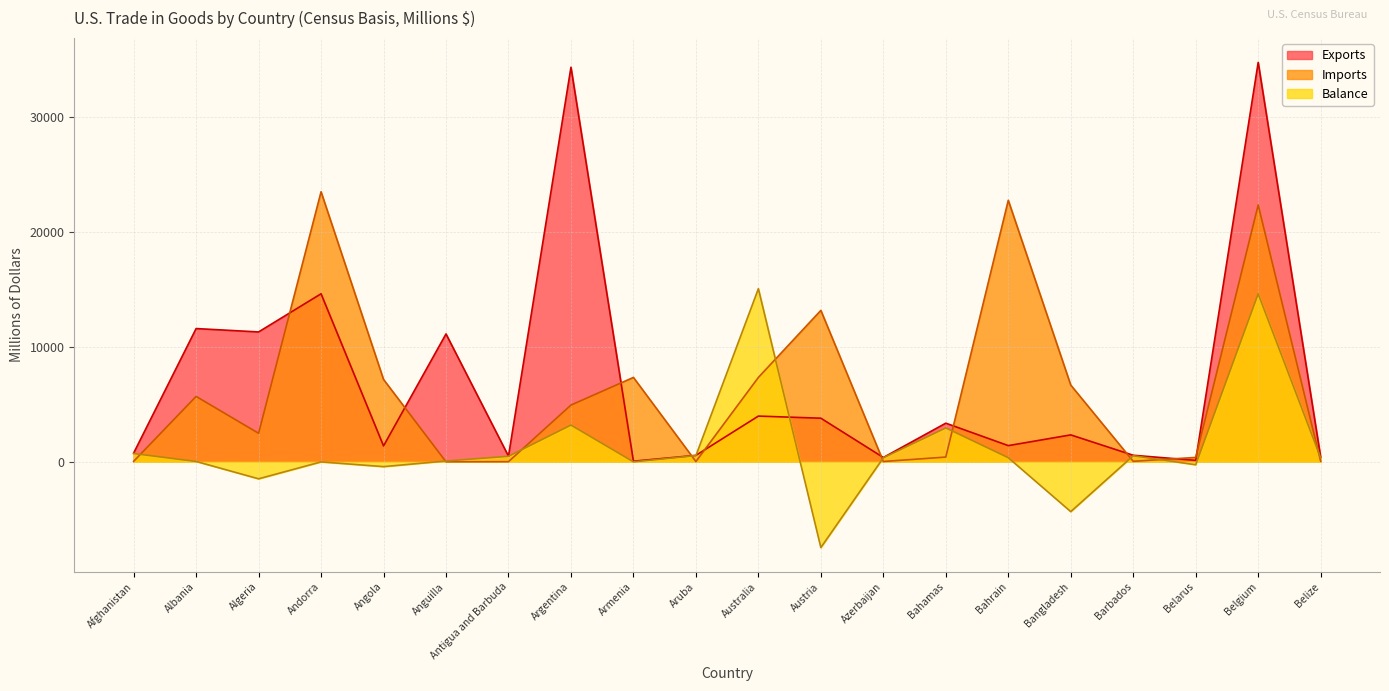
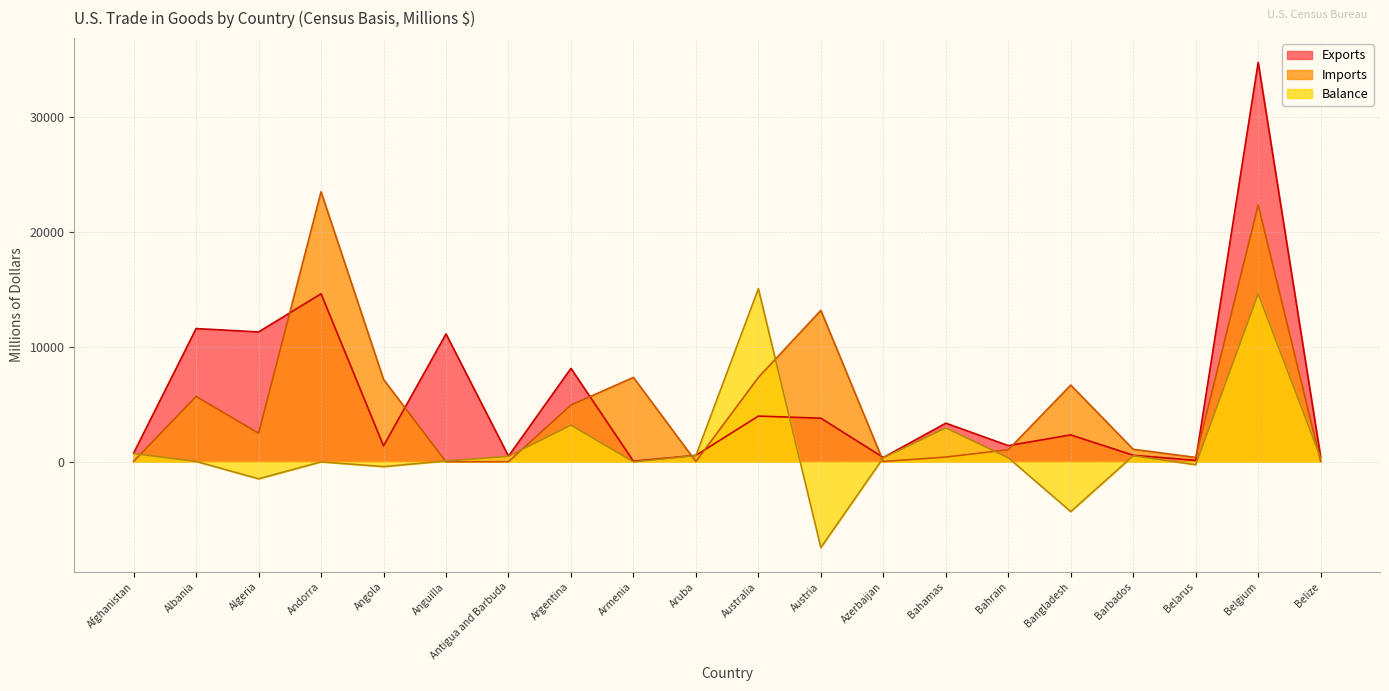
  {
    "Exports": {
      "Albania": 11600,
      "Algeria": 11300,
      "Andorra": 14600,
      "Angola": 1400,
      "Anguilla": 11100,
-     "Argentina": 34300,
+     "Argentina": 8100,
      "Australia": 4000,
      "Austria": 3800,
      "Bahamas": 3400,
      "Bahrain": 1400,
      "Bangladesh": 2300,
      "Belgium": 34700
    },
    "Imports": {
      "Afghanistan": 0,
      "Albania": 5700,
      "Algeria": 2500,
      "Andorra": 23500,
      "Angola": 7200,
      "Antigua and Barbuda": 0,
      "Argentina": 4900,
      "Armenia": 7300,
      "Aruba": 0,
      "Australia": 7300,
      "Austria": 13200,
      "Azerbaijan": 0,
      "Bahamas": 400,
-     "Bahrain": 22700,
+     "Bahrain": 1100,
      "Bangladesh": 6700,
-     "Barbados": 0,
+     "Barbados": 1100,
      "Belarus": 400,
      "Belgium": 22300,
      "Belize": 100
    }
  }
